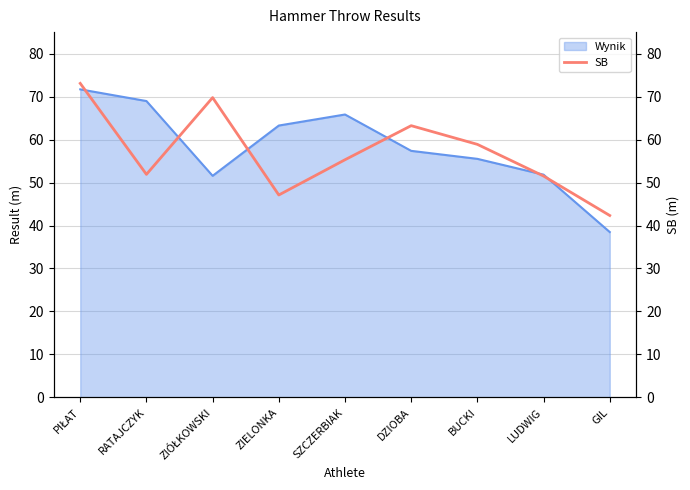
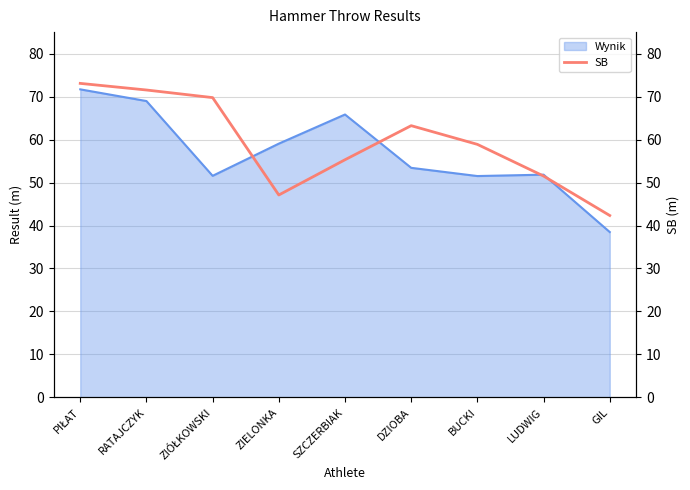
  {
    "Wynik": {
      "PIŁAT": 72,
      "RATAJCZYK": 69,
      "ZIÓŁKOWSKI": 52,
-     "ZIELONKA": 63,
+     "ZIELONKA": 59,
      "SZCZERBIAK": 66,
-     "DZIOBA": 57,
-     "BUCKI": 56,
+     "DZIOBA": 53,
+     "BUCKI": 52,
      "LUDWIG": 52,
      "GIL": 38
    },
    "SB": {
      "PIŁAT": 73,
-     "RATAJCZYK": 52,
+     "RATAJCZYK": 72,
      "ZIÓŁKOWSKI": 70,
      "ZIELONKA": 47,
      "SZCZERBIAK": 55,
      "DZIOBA": 63,
      "BUCKI": 59,
      "LUDWIG": 52,
      "GIL": 42
    }
  }
